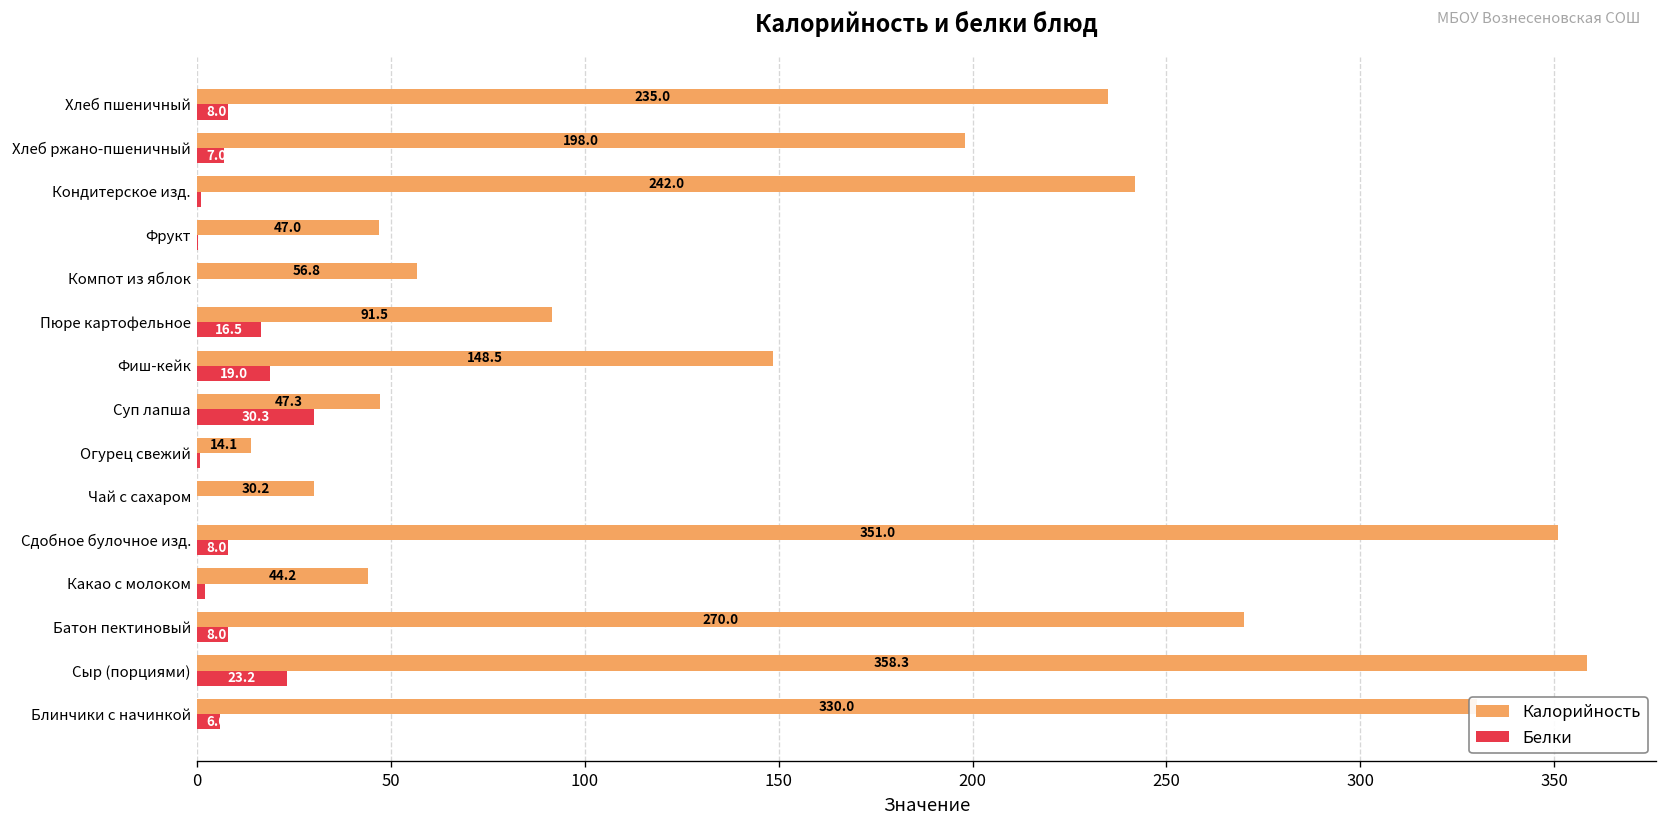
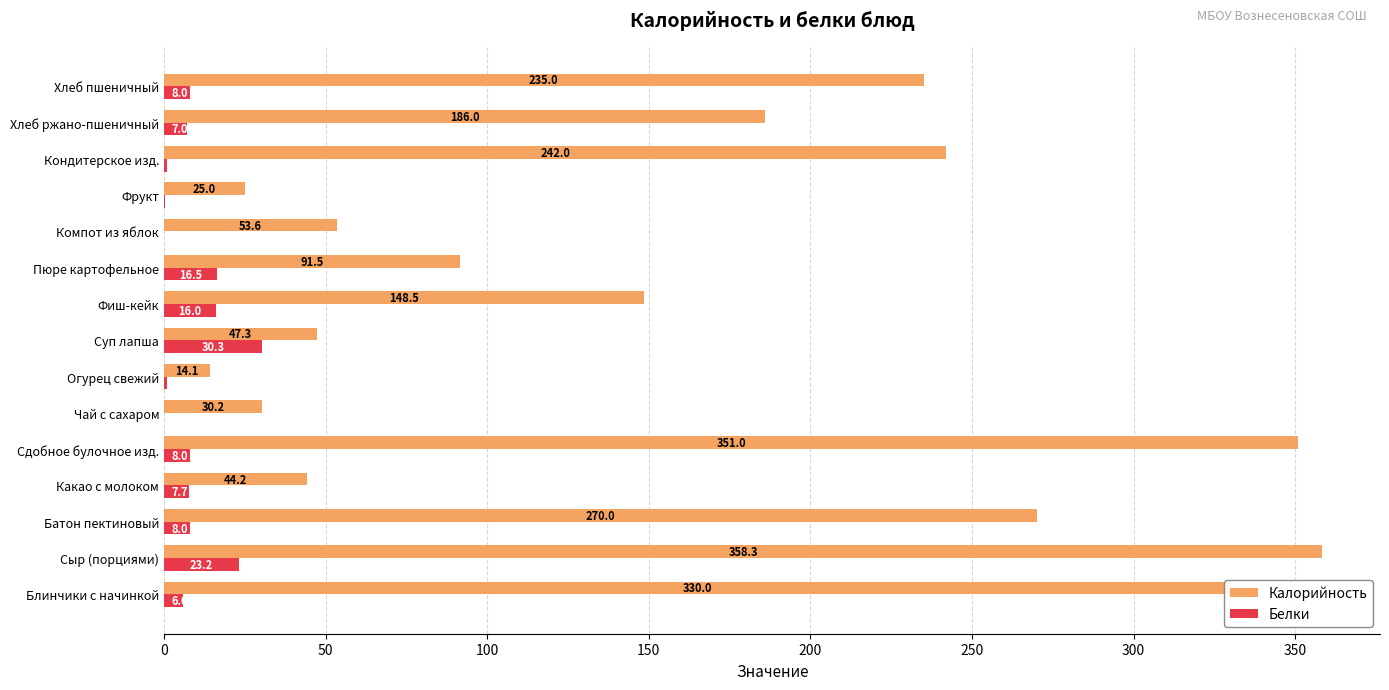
  {
    "Калорийность": {
      "Хлеб пшеничный": 235.0,
-     "Хлеб ржано-пшеничный": 198.0,
+     "Хлеб ржано-пшеничный": 186.0,
      "Кондитерское изд.": 242.0,
-     "Фрукт": 47.0,
-     "Компот из яблок": 56.8,
+     "Фрукт": 25.0,
+     "Компот из яблок": 53.6,
      "Пюре картофельное": 91.5,
      "Фиш-кейк": 148.5,
      "Суп лапша": 47.3,
      "Огурец свежий": 14.1,
      "Чай с сахаром": 30.2,
      "Сдобное булочное изд.": 351.0,
      "Какао с молоком": 44.2,
      "Батон пектиновый": 270.0,
      "Сыр (порциями)": 358.3
    },
    "Белки": {
      "Хлеб пшеничный": 8.0,
      "Хлеб ржано-пшеничный": 7.0,
      "Пюре картофельное": 16.5,
-     "Фиш-кейк": 19.0,
+     "Фиш-кейк": 16.0,
      "Суп лапша": 30.3,
      "Сдобное булочное изд.": 8.0,
-     "Какао с молоком": 2,
+     "Какао с молоком": 8,
      "Батон пектиновый": 8.0,
      "Сыр (порциями)": 23.2,
      "Блинчики с начинкой": 6.0
    }
  }
